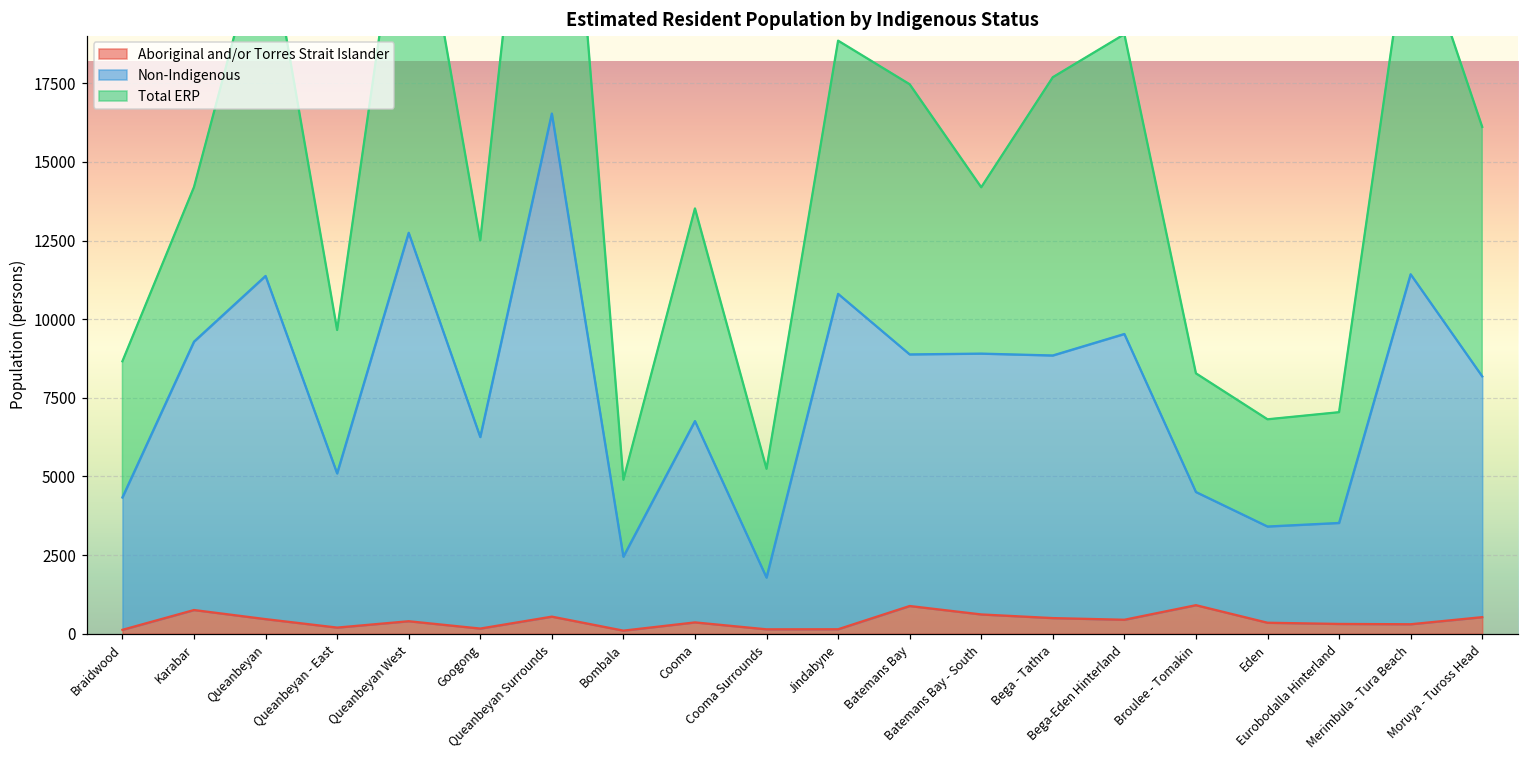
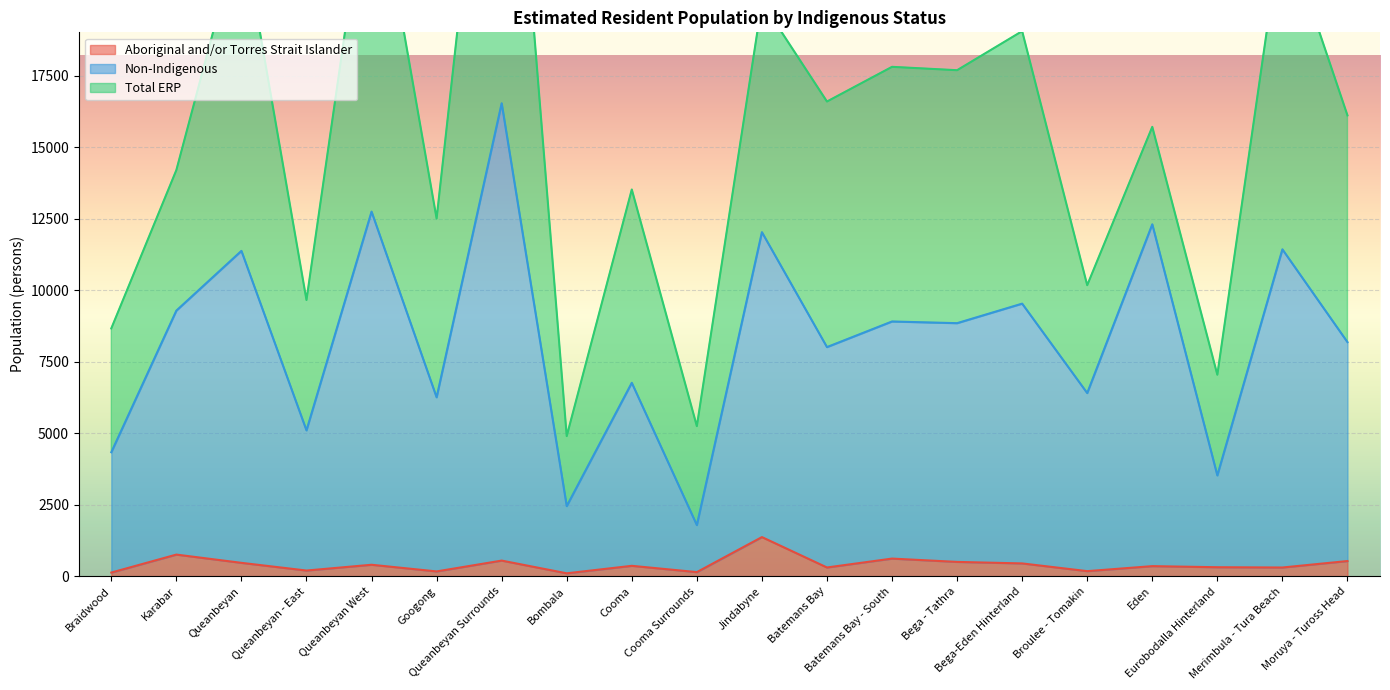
  {
    "Aboriginal and/or Torres Strait Islander": {
      "Braidwood": 100,
      "Karabar": 800,
      "Queanbeyan": 500,
      "Queanbeyan - East": 200,
      "Queanbeyan West": 400,
      "Googong": 200,
      "Queanbeyan Surrounds": 500,
      "Bombala": 100,
      "Cooma": 400,
      "Cooma Surrounds": 100,
-     "Jindabyne": 100,
-     "Batemans Bay": 900,
+     "Jindabyne": 1400,
+     "Batemans Bay": 300,
      "Batemans Bay - South": 600,
      "Bega - Tathra": 500,
      "Bega-Eden Hinterland": 400,
-     "Broulee - Tomakin": 900,
+     "Broulee - Tomakin": 200,
      "Eden": 400,
      "Eurobodalla Hinterland": 300,
      "Merimbula - Tura Beach": 300,
      "Moruya - Tuross Head": 500
    },
    "Non-Indigenous": {
      "Braidwood": 4200,
      "Karabar": 8500,
      "Queanbeyan": 10900,
      "Queanbeyan - East": 4900,
      "Queanbeyan West": 12400,
      "Googong": 6100,
      "Queanbeyan Surrounds": 16000,
      "Bombala": 2400,
      "Cooma": 6400,
      "Cooma Surrounds": 1600,
      "Jindabyne": 10700,
-     "Batemans Bay": 8000,
+     "Batemans Bay": 7700,
      "Batemans Bay - South": 8300,
      "Bega - Tathra": 8300,
      "Bega-Eden Hinterland": 9100,
-     "Broulee - Tomakin": 3600,
-     "Eden": 3100,
+     "Broulee - Tomakin": 6200,
+     "Eden": 12000,
      "Eurobodalla Hinterland": 3200,
      "Merimbula - Tura Beach": 11100,
      "Moruya - Tuross Head": 7700
    },
    "Total ERP": {
      "Braidwood": 4300,
      "Karabar": 4900,
      "Queanbeyan - East": 4600,
      "Googong": 6300,
      "Bombala": 2400,
      "Cooma": 6800,
      "Cooma Surrounds": 3500,
      "Batemans Bay": 8600,
-     "Batemans Bay - South": 5300,
+     "Batemans Bay - South": 8900,
      "Bega - Tathra": 8800,
      "Bega-Eden Hinterland": 9500,
      "Broulee - Tomakin": 3800,
      "Eden": 3400,
      "Eurobodalla Hinterland": 3500,
      "Moruya - Tuross Head": 7900
    }
  }
